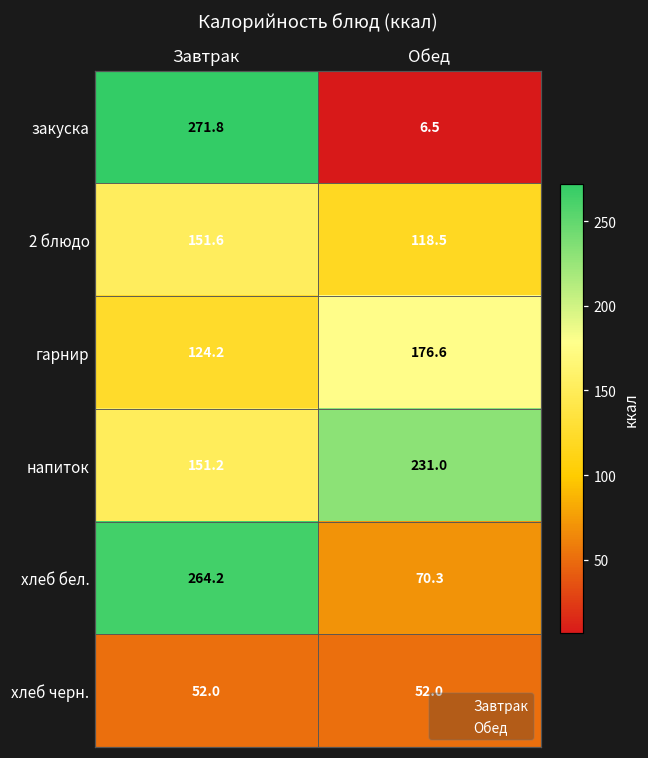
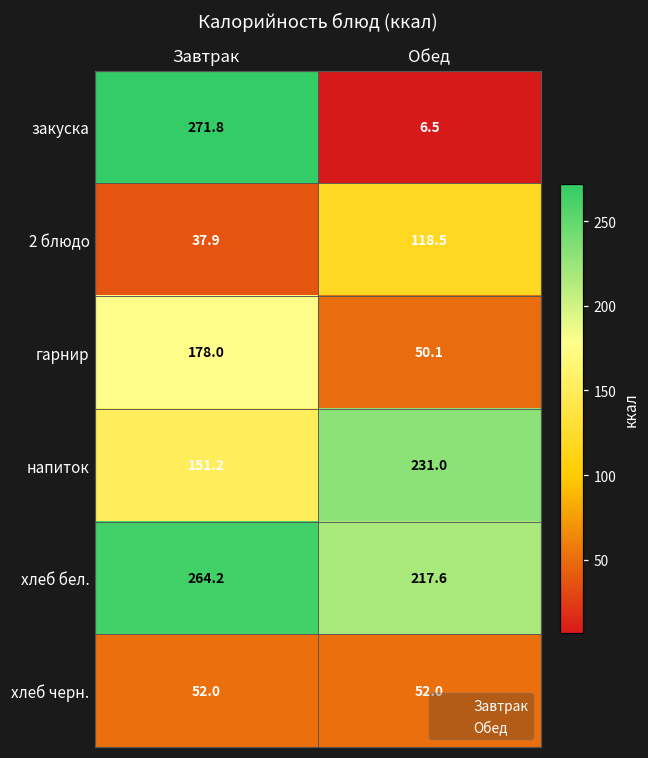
  {
    "закуска": {
      "Завтрак": 271.8,
      "Обед": 6.5
    },
    "2 блюдо": {
-     "Завтрак": 151.6,
+     "Завтрак": 37.9,
      "Обед": 118.5
    },
    "гарнир": {
-     "Завтрак": 124.2,
-     "Обед": 176.6
+     "Завтрак": 178.0,
+     "Обед": 50.1
    },
    "напиток": {
      "Завтрак": 151.2,
      "Обед": 231.0
    },
    "хлеб бел.": {
      "Завтрак": 264.2,
-     "Обед": 70.3
+     "Обед": 217.6
    },
    "хлеб черн.": {
      "Завтрак": 52.0
    }
  }
